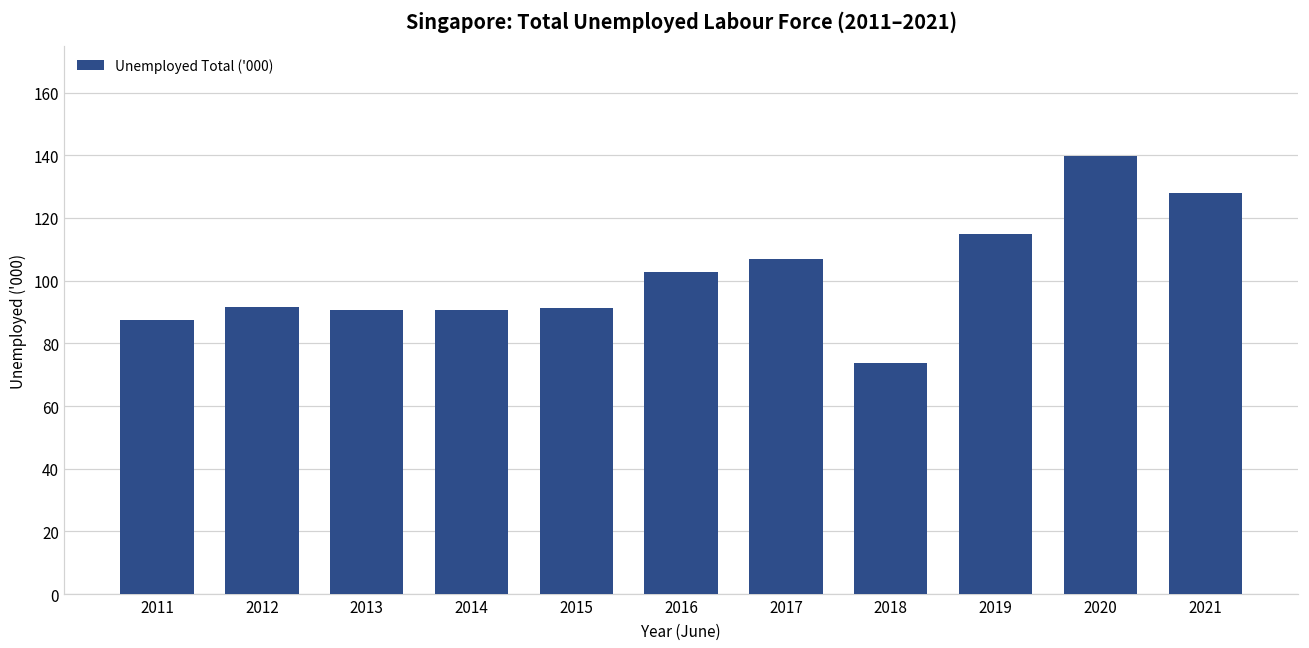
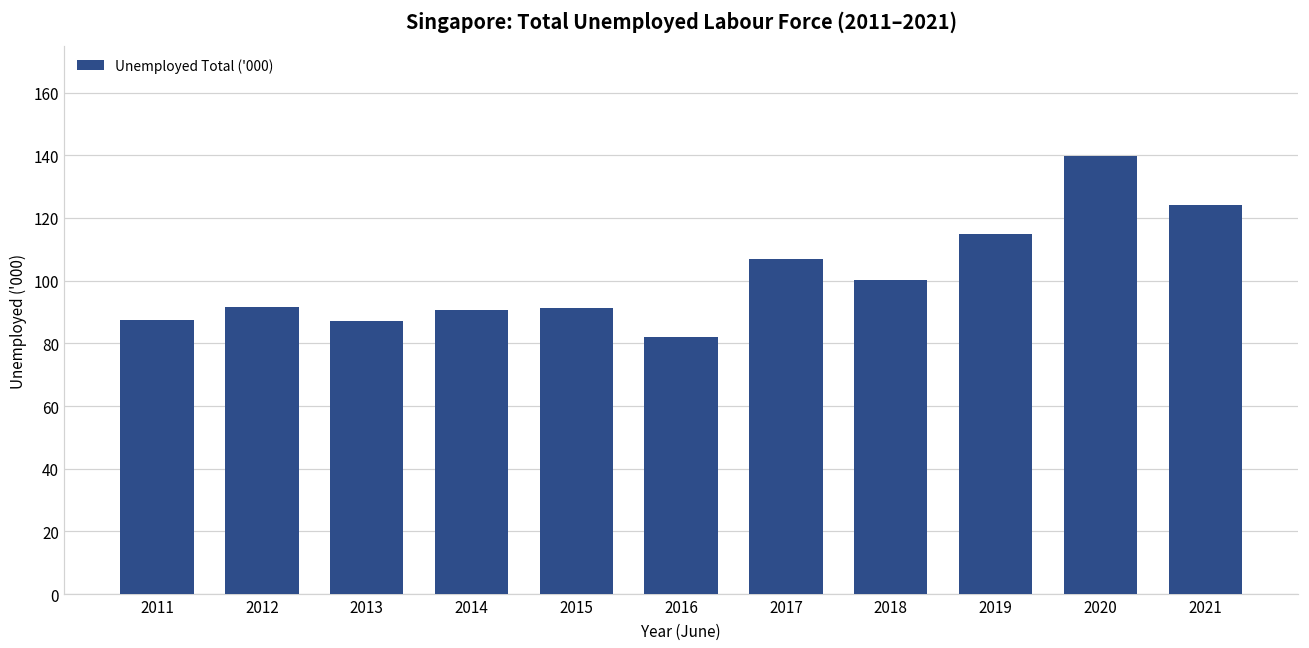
  {
    "2011": 87,
    "2012": 92,
-   "2013": 91,
+   "2013": 87,
    "2014": 91,
    "2015": 91,
-   "2016": 103,
+   "2016": 82,
    "2017": 107,
-   "2018": 74,
+   "2018": 100,
    "2019": 115,
    "2020": 140,
-   "2021": 128
+   "2021": 124
  }
